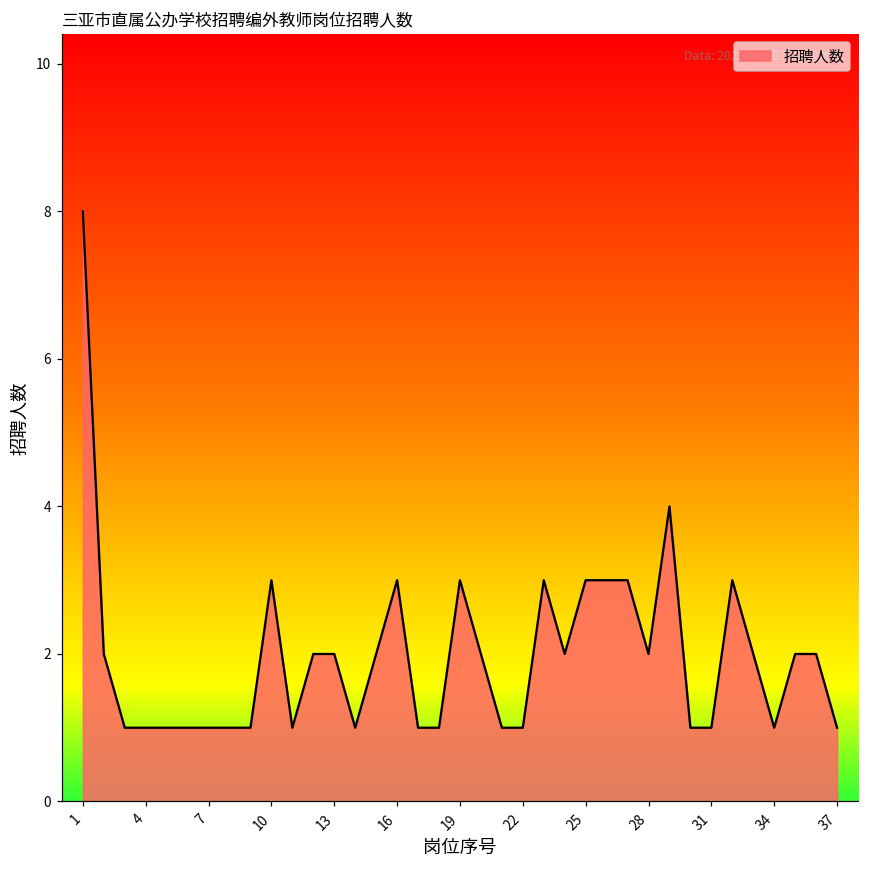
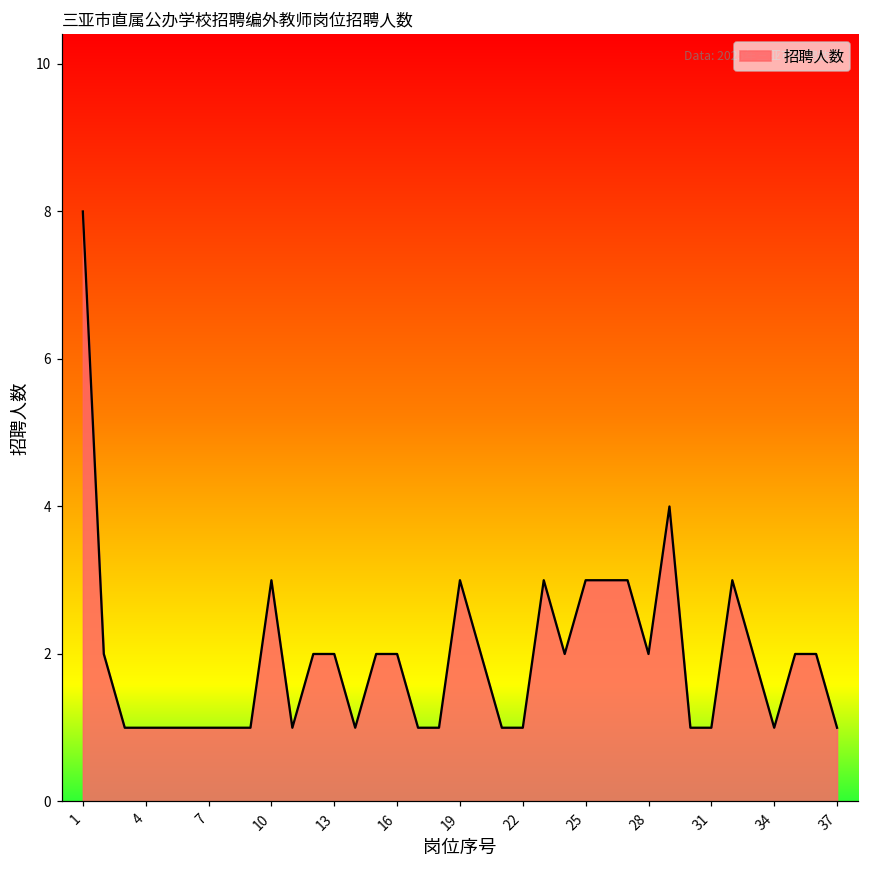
  {
    "1": 8,
    "4": 1,
    "7": 1,
    "10": 3,
    "13": 2,
-   "16": 3,
+   "16": 2,
    "19": 3,
    "22": 1,
    "25": 3,
    "28": 2,
    "31": 1,
    "34": 1,
    "37": 1
  }
